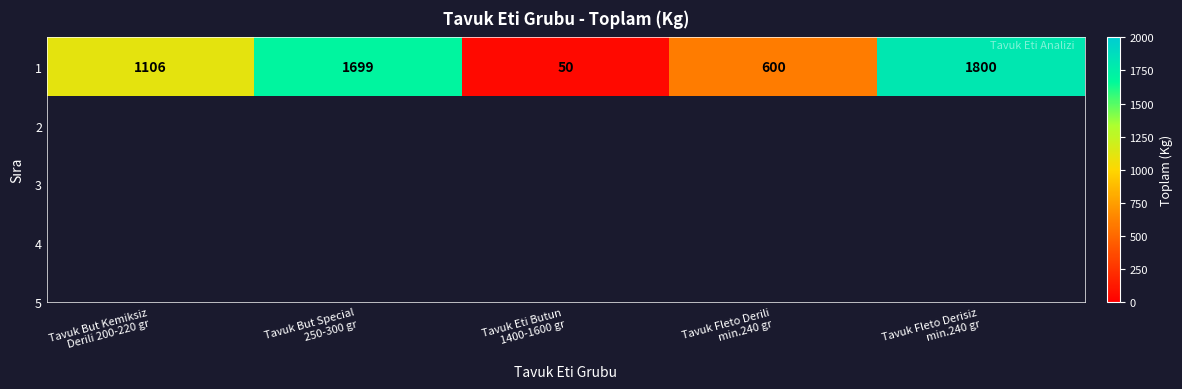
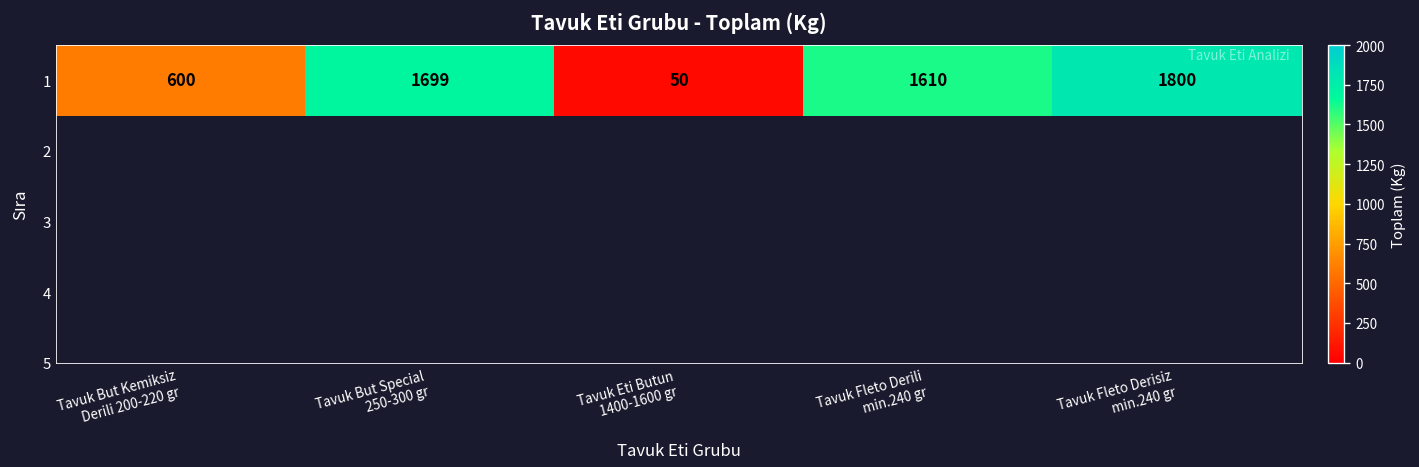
  {
    "1": {
-     "Tavuk But Kemiksiz Derili 200-220 gr": 1106,
+     "Tavuk But Kemiksiz Derili 200-220 gr": 600,
      "Tavuk But Special 250-300 gr": 1699,
      "Tavuk Eti Butun 1400-1600 gr": 50,
-     "Tavuk Fleto Derili min.240 gr": 600
+     "Tavuk Fleto Derili min.240 gr": 1610
    }
  }
